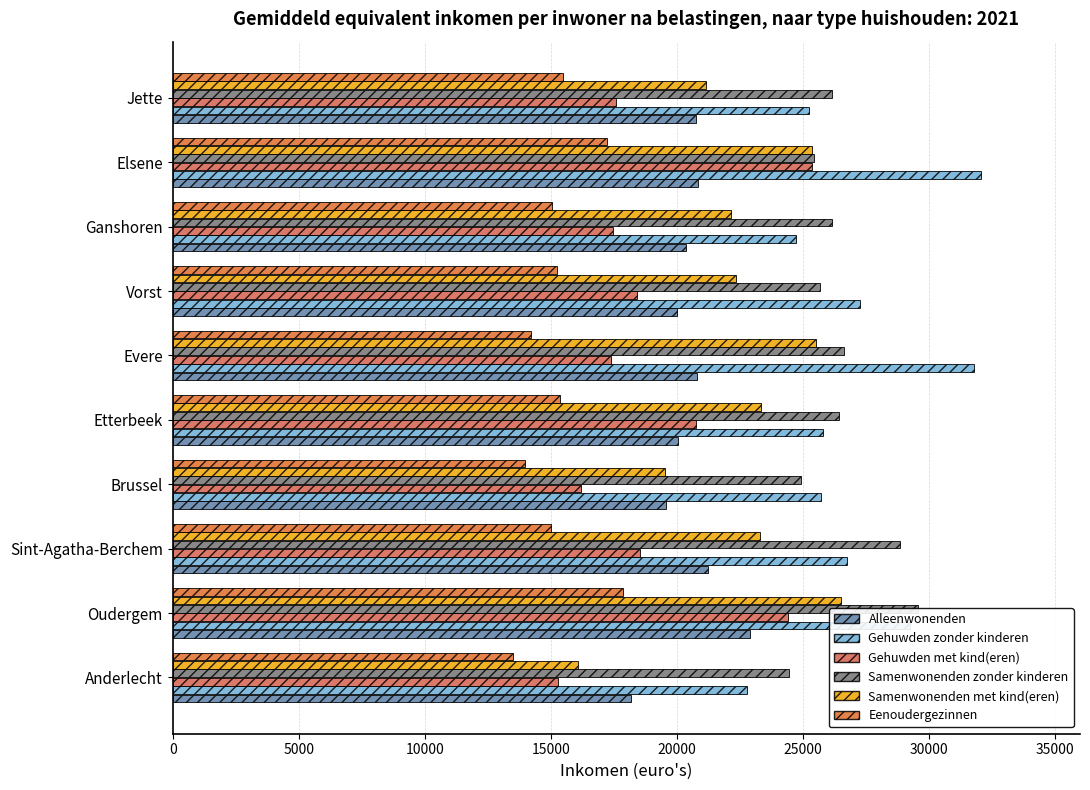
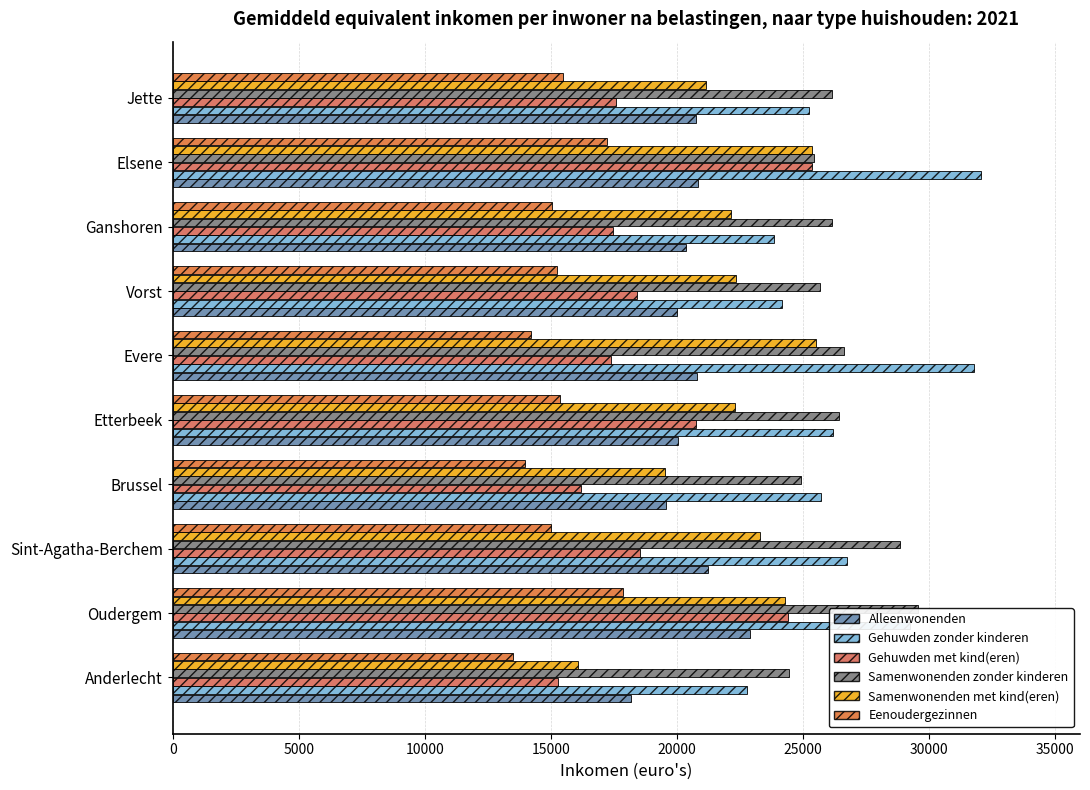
  {
    "Gehuwden zonder kinderen": {
      "Jette": 25200,
      "Elsene": 32100,
-     "Ganshoren": 24700,
-     "Vorst": 27300,
+     "Ganshoren": 23900,
+     "Vorst": 24200,
      "Evere": 31800,
-     "Etterbeek": 25800,
+     "Etterbeek": 26200,
      "Brussel": 25700,
      "Sint-Agatha-Berchem": 26700,
      "Anderlecht": 22800
    },
    "Samenwonenden met kind(eren)": {
      "Jette": 21200,
      "Elsene": 25400,
      "Ganshoren": 22200,
      "Vorst": 22300,
      "Evere": 25500,
-     "Etterbeek": 23400,
+     "Etterbeek": 22300,
      "Brussel": 19500,
      "Sint-Agatha-Berchem": 23300,
-     "Oudergem": 26500,
+     "Oudergem": 24300,
      "Anderlecht": 16100
    }
  }
